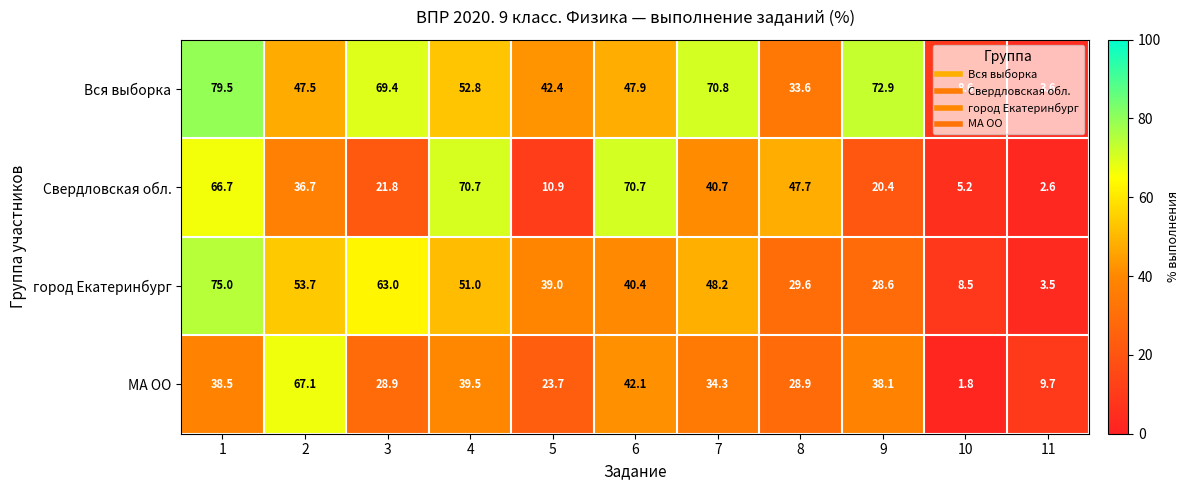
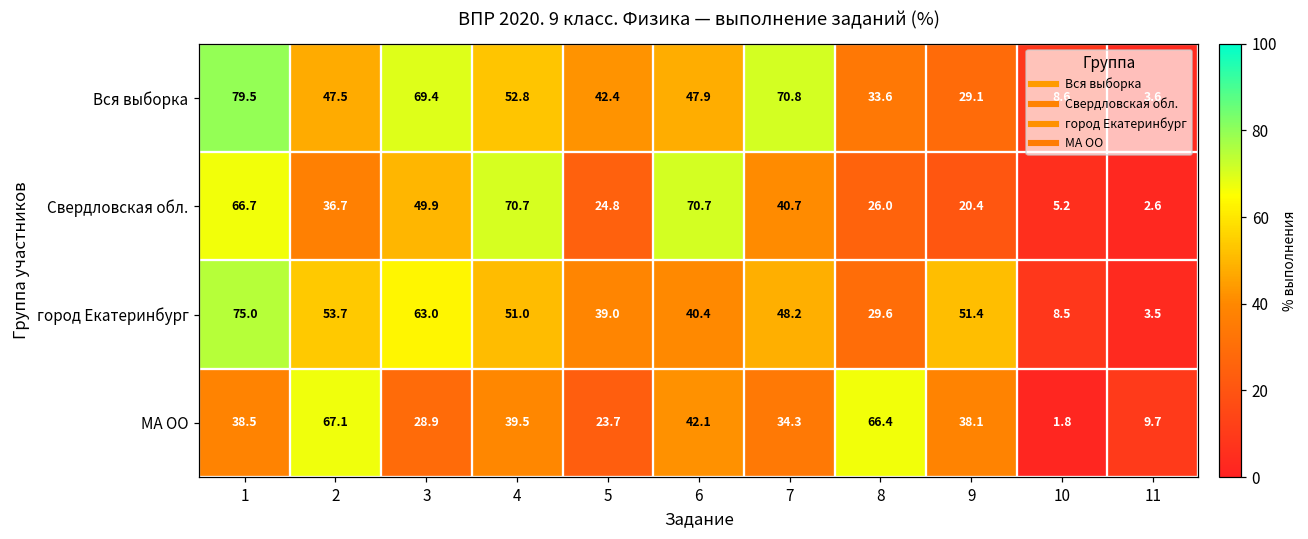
  {
    "Вся выборка": {
      "1": 79.5,
      "2": 47.5,
      "3": 69.4,
      "4": 52.8,
      "5": 42.4,
      "6": 47.9,
      "7": 70.8,
      "8": 33.6,
-     "9": 72.9
+     "9": 29.1
    },
    "Свердловская обл.": {
      "1": 66.7,
      "2": 36.7,
-     "3": 21.8,
+     "3": 49.9,
      "4": 70.7,
-     "5": 10.9,
+     "5": 24.8,
      "6": 70.7,
      "7": 40.7,
-     "8": 47.7,
+     "8": 26.0,
      "9": 20.4,
      "10": 5.2,
      "11": 2.6
    },
    "город Екатеринбург": {
      "1": 75.0,
      "2": 53.7,
      "3": 63.0,
      "4": 51.0,
      "5": 39.0,
      "6": 40.4,
      "7": 48.2,
      "8": 29.6,
-     "9": 28.6,
+     "9": 51.4,
      "10": 8.5,
      "11": 3.5
    },
    "МА ОО": {
      "1": 38.5,
      "2": 67.1,
      "3": 28.9,
      "4": 39.5,
      "5": 23.7,
      "6": 42.1,
      "7": 34.3,
-     "8": 28.9,
+     "8": 66.4,
      "9": 38.1,
      "10": 1.8,
      "11": 9.7
    }
  }
